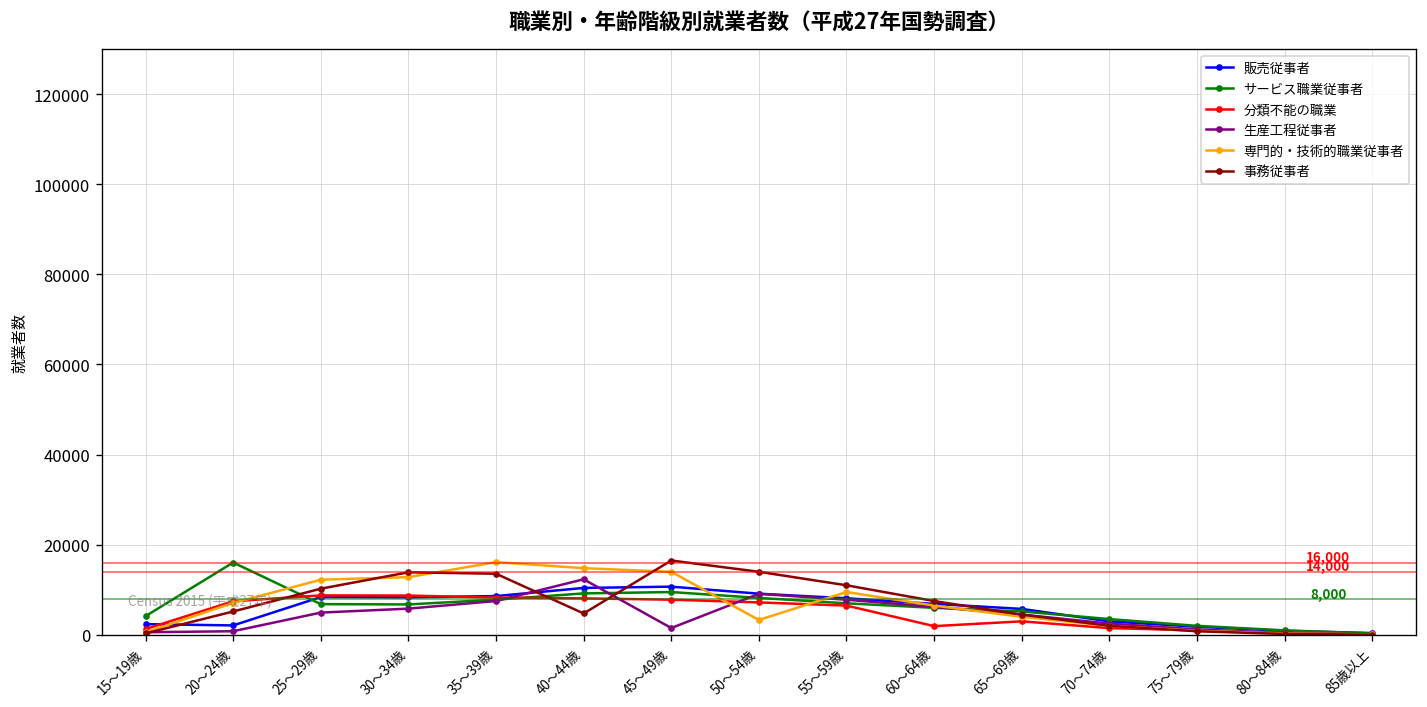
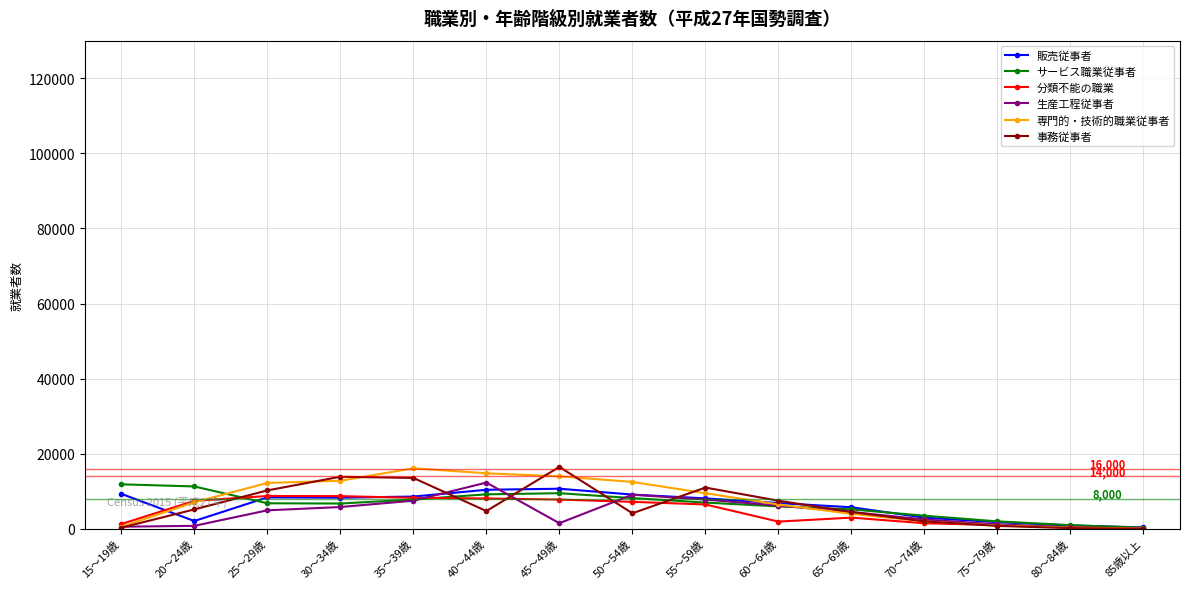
  {
    "販売従事者": {
-     "15～19歳": 2000,
+     "15～19歳": 9000,
      "20～24歳": 2000,
      "40～44歳": 10000,
      "45～49歳": 11000
    },
    "サービス職業従事者": {
-     "15～19歳": 4000,
-     "20～24歳": 16000,
+     "15～19歳": 12000,
+     "20～24歳": 11000,
      "25～29歳": 7000,
      "30～34歳": 7000,
      "40～44歳": 9000,
      "45～49歳": 10000,
      "50～54歳": 8000
    },
    "分類不能の職業": {
      "15～19歳": 1000,
      "40～44歳": 8000,
      "45～49歳": 8000,
      "50～54歳": 7000,
      "60～64歳": 2000,
      "65～69歳": 3000
    },
    "生産工程従事者": {
      "20～24歳": 1000,
      "25～29歳": 5000,
      "30～34歳": 6000,
      "40～44歳": 12000,
      "45～49歳": 2000
    },
    "専門的・技術的職業従事者": {
      "25～29歳": 12000,
      "30～34歳": 13000,
      "35～39歳": 16000,
      "40～44歳": 15000,
      "45～49歳": 14000,
-     "50～54歳": 3000,
+     "50～54歳": 13000,
      "55～59歳": 10000
    },
    "事務従事者": {
      "20～24歳": 5000,
      "25～29歳": 10000,
      "30～34歳": 14000,
      "35～39歳": 14000,
      "40～44歳": 5000,
      "45～49歳": 17000,
-     "50～54歳": 14000,
+     "50～54歳": 4000,
      "55～59歳": 11000
    }
  }
